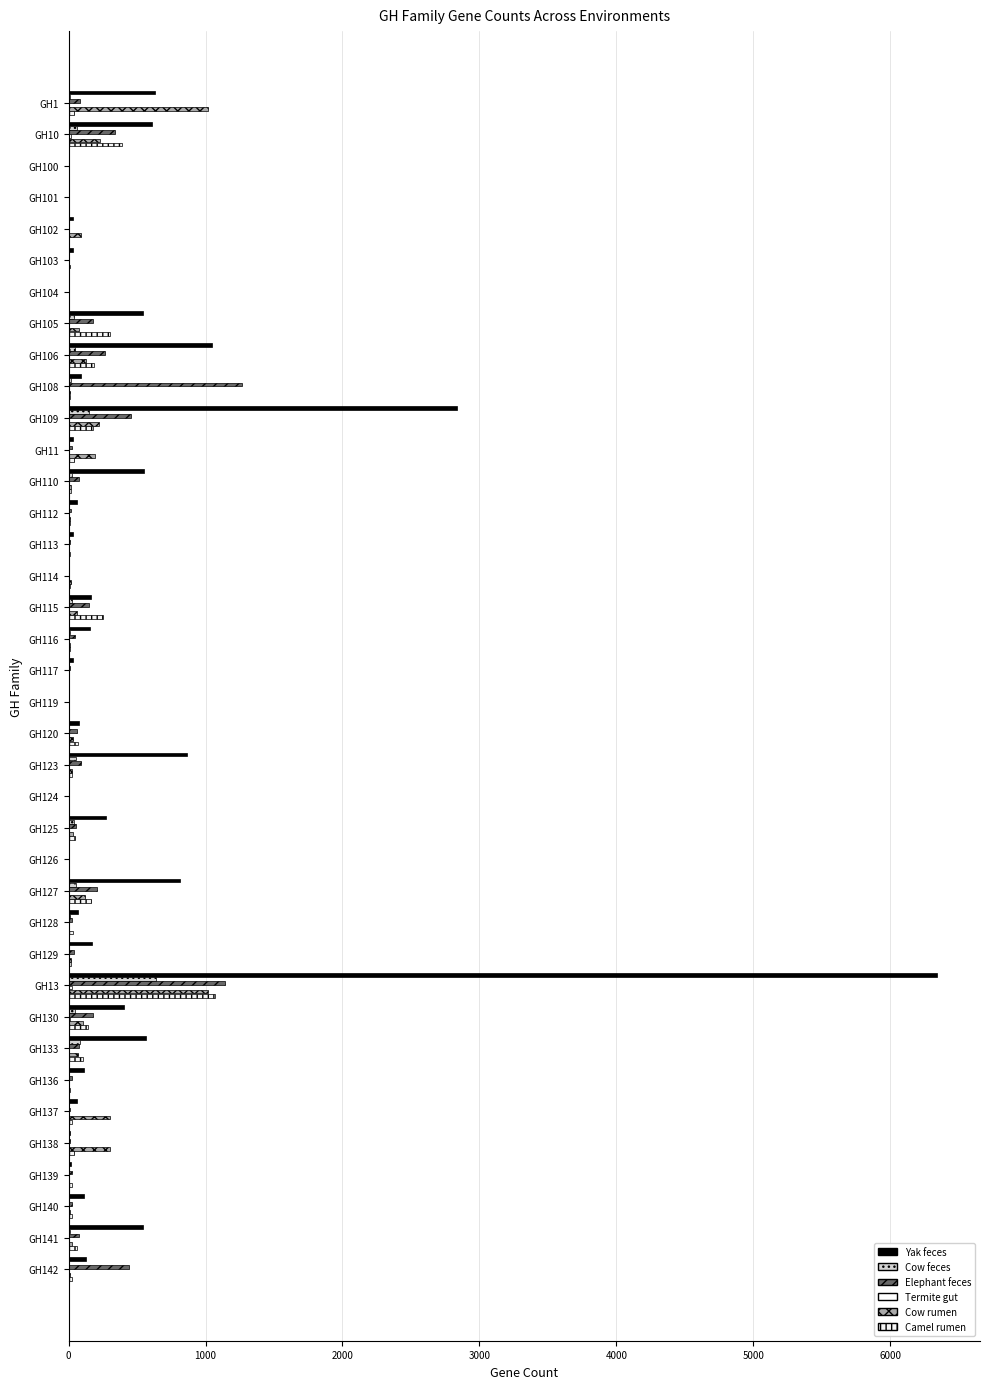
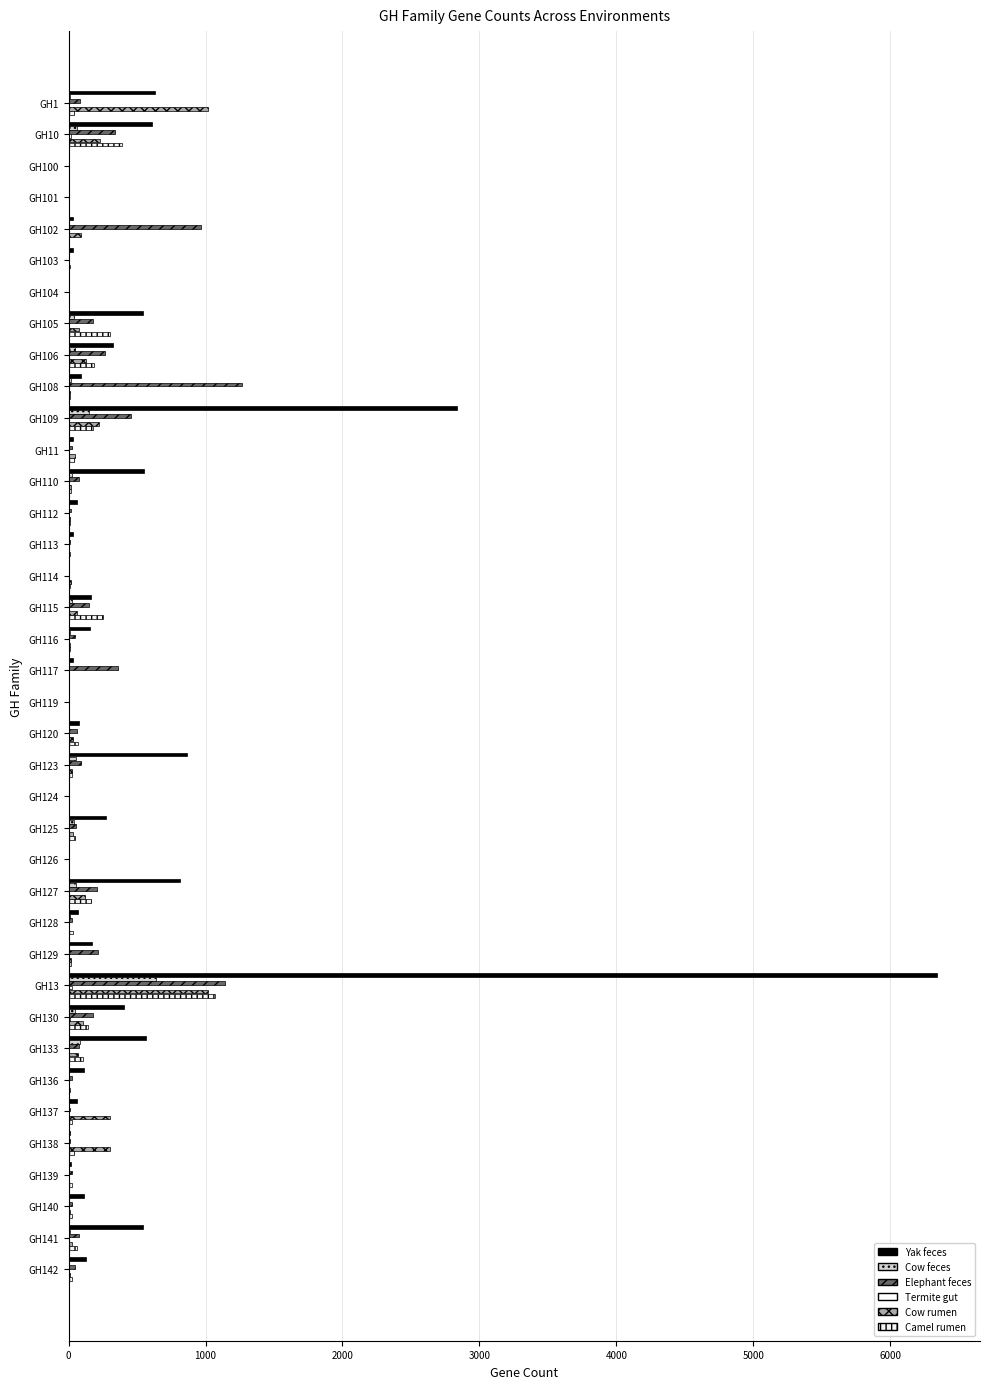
  {
    "Yak feces": {
      "GH1": 630,
      "GH10": 610,
      "GH102": 30,
      "GH103": 30,
      "GH104": 0,
      "GH105": 540,
-     "GH106": 1050,
+     "GH106": 330,
      "GH108": 90,
      "GH109": 2830,
      "GH11": 30,
      "GH110": 550,
      "GH112": 60,
      "GH113": 40,
      "GH115": 160,
      "GH116": 150,
      "GH117": 40,
      "GH119": 0,
      "GH120": 80,
      "GH123": 870,
      "GH125": 270,
      "GH126": 0,
      "GH127": 820,
      "GH128": 70,
      "GH129": 170,
      "GH13": 6340,
      "GH130": 400,
      "GH133": 570,
      "GH136": 120,
      "GH137": 60,
      "GH140": 110,
      "GH141": 540,
      "GH142": 130
    },
    "Elephant feces": {
      "GH1": 90,
      "GH10": 340,
      "GH100": 0,
      "GH101": 0,
-     "GH102": 0,
+     "GH102": 970,
      "GH104": 0,
      "GH105": 180,
      "GH106": 270,
      "GH108": 1260,
      "GH109": 460,
      "GH11": 30,
      "GH110": 70,
      "GH115": 150,
      "GH116": 40,
-     "GH117": 10,
+     "GH117": 360,
      "GH119": 0,
      "GH120": 60,
      "GH123": 90,
      "GH125": 50,
      "GH127": 210,
      "GH128": 20,
-     "GH129": 40,
+     "GH129": 220,
      "GH13": 1140,
      "GH130": 180,
      "GH133": 70,
      "GH136": 20,
      "GH139": 30,
      "GH140": 30,
      "GH141": 80,
-     "GH142": 440
+     "GH142": 50
    },
    "Cow rumen": {
      "GH1": 1020,
      "GH10": 230,
      "GH100": 0,
      "GH101": 0,
      "GH102": 90,
      "GH104": 0,
      "GH105": 80,
      "GH106": 130,
      "GH109": 220,
-     "GH11": 190,
+     "GH11": 50,
      "GH110": 20,
      "GH115": 60,
      "GH120": 30,
      "GH123": 20,
      "GH125": 30,
      "GH127": 120,
      "GH129": 20,
      "GH13": 1020,
      "GH130": 100,
      "GH133": 70,
      "GH137": 300,
      "GH138": 300,
      "GH141": 20
    }
  }
